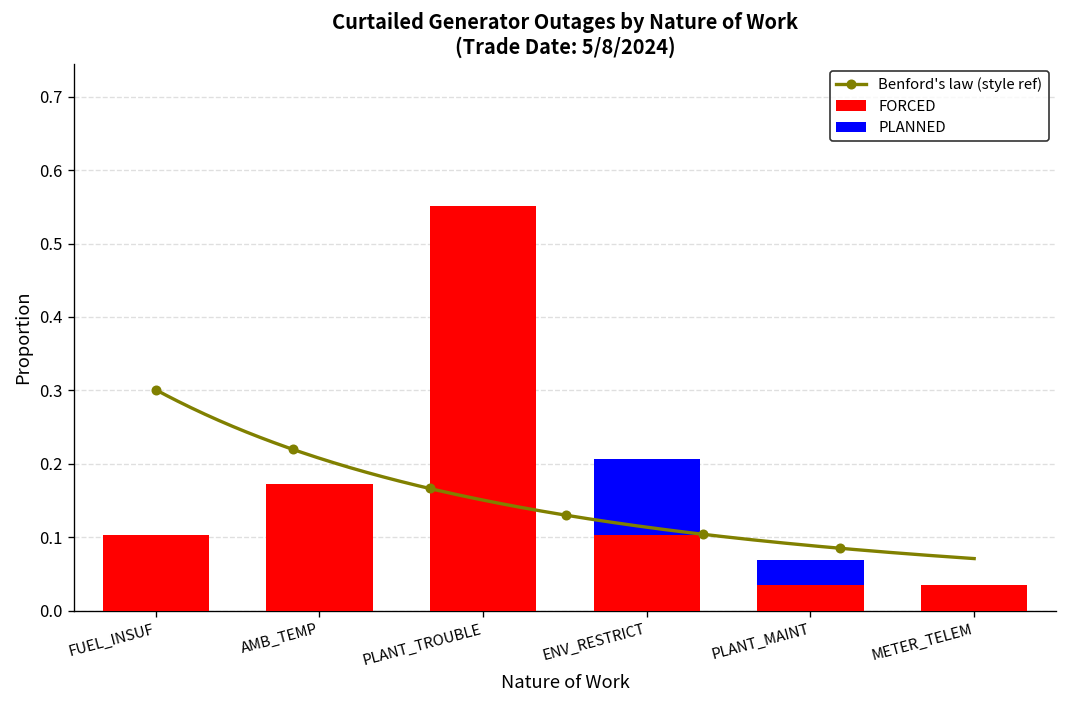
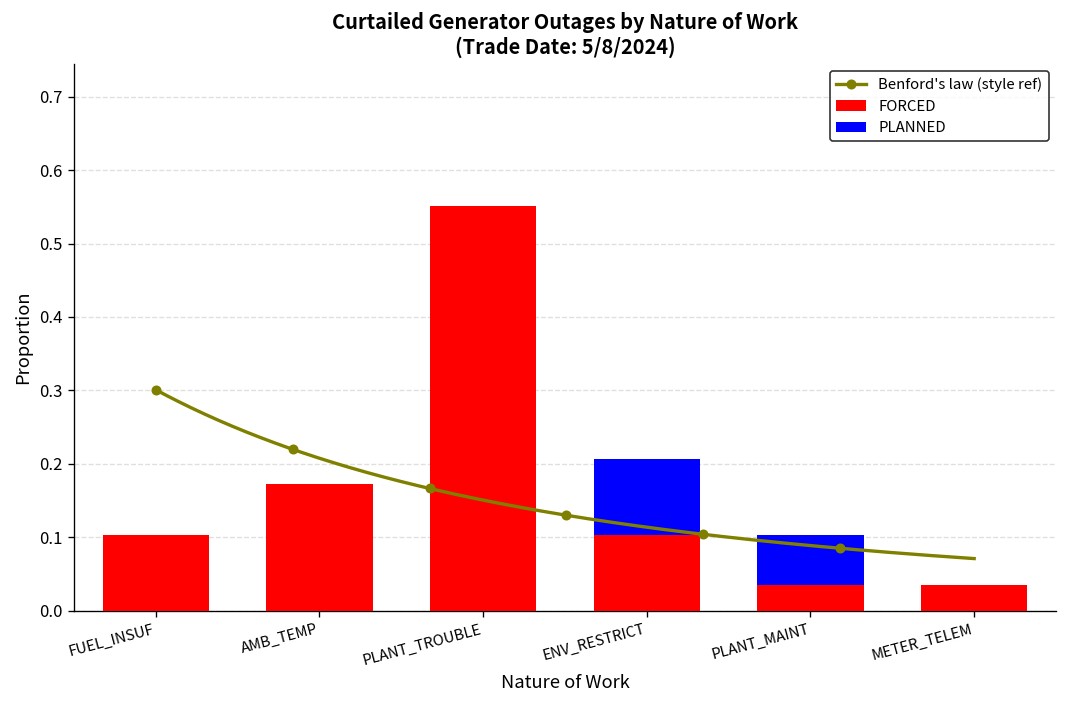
  {
    "Benford's law (style ref)": {
      "FUEL_INSUF": 0.30,
      "METER_TELEM": 0.07
    },
    "FORCED": {
      "FUEL_INSUF": 0.10,
      "AMB_TEMP": 0.17,
      "PLANT_TROUBLE": 0.55,
      "ENV_RESTRICT": 0.10,
      "PLANT_MAINT": 0.03,
      "METER_TELEM": 0.03
    },
    "PLANNED": {
      "FUEL_INSUF": 0.00,
      "AMB_TEMP": 0.00,
      "PLANT_TROUBLE": 0.00,
      "ENV_RESTRICT": 0.10,
-     "PLANT_MAINT": 0.03,
+     "PLANT_MAINT": 0.07,
      "METER_TELEM": 0.00
    }
  }
